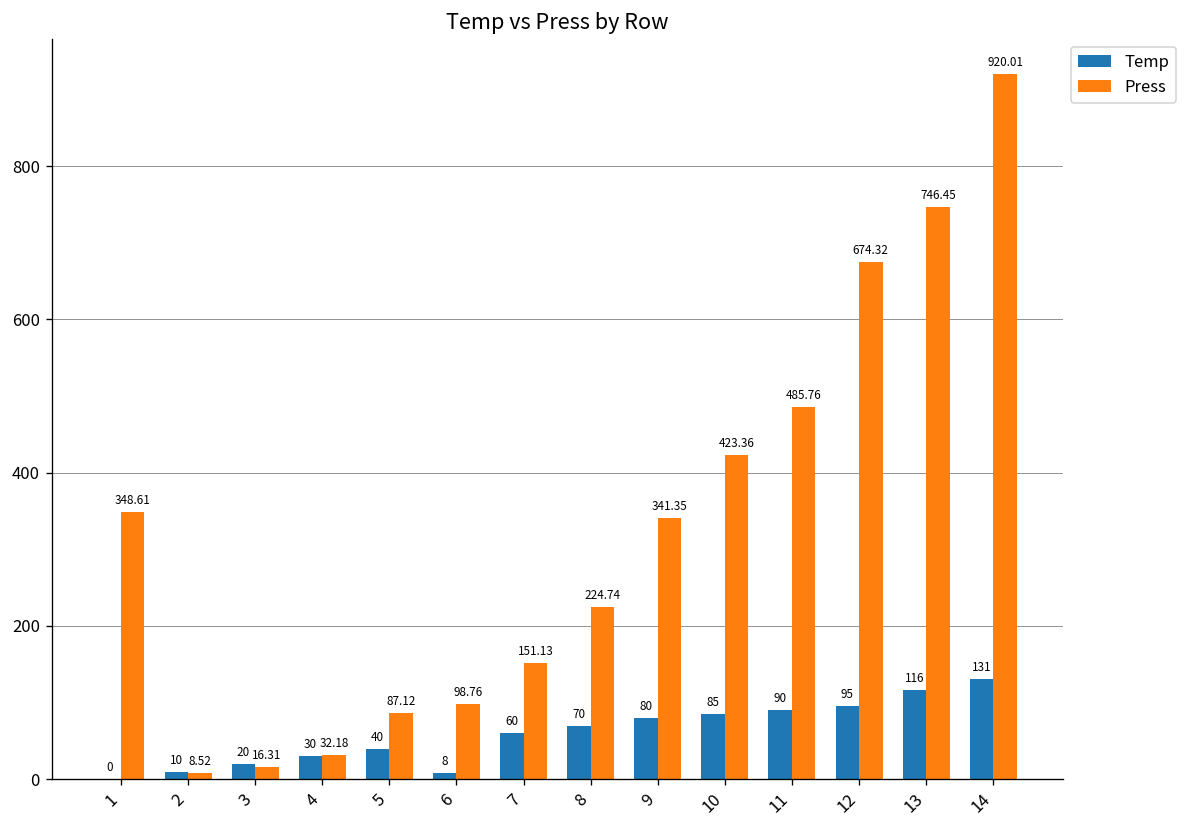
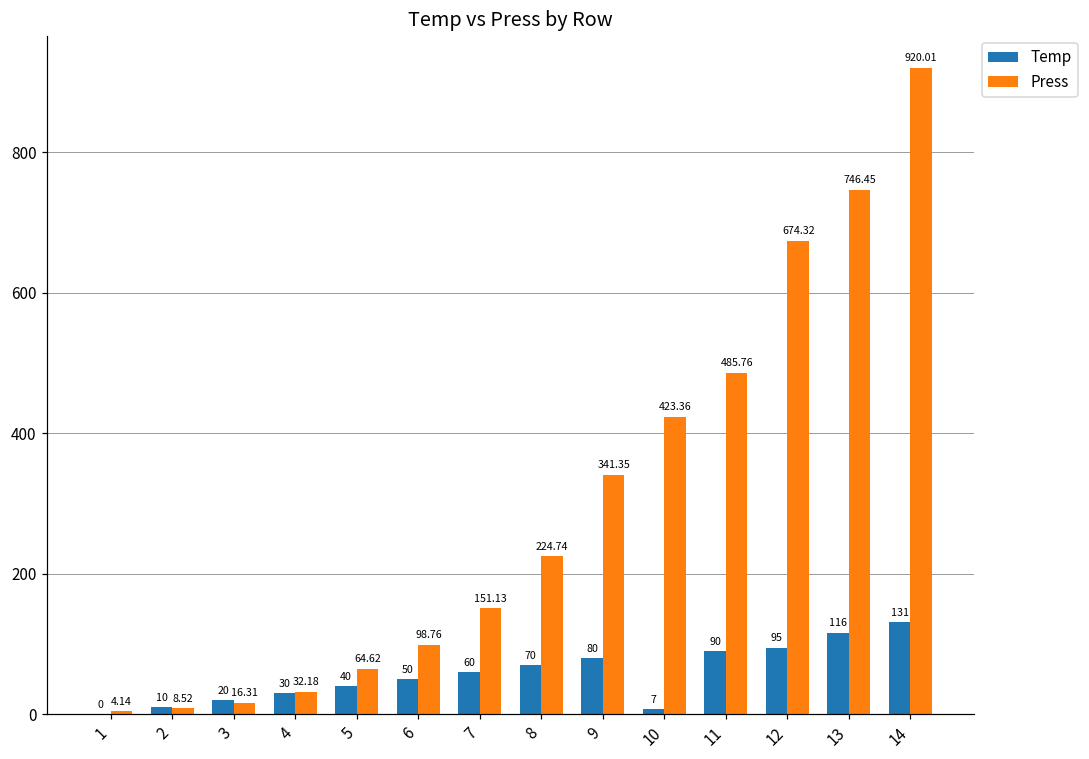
  {
    "Temp": {
      "1": 0,
      "2": 10,
      "3": 20,
      "4": 30,
      "5": 40,
-     "6": 8,
+     "6": 50,
      "7": 60,
      "8": 70,
      "9": 80,
-     "10": 85,
+     "10": 7,
      "11": 90,
      "12": 95,
      "13": 116,
      "14": 131
    },
    "Press": {
-     "1": 348.61,
+     "1": 4.14,
      "2": 8.52,
      "3": 16.31,
      "4": 32.18,
-     "5": 87.12,
+     "5": 64.62,
      "6": 98.76,
      "7": 151.13,
      "8": 224.74,
      "9": 341.35,
      "10": 423.36,
      "11": 485.76,
      "12": 674.32,
      "13": 746.45,
      "14": 920.01
    }
  }
